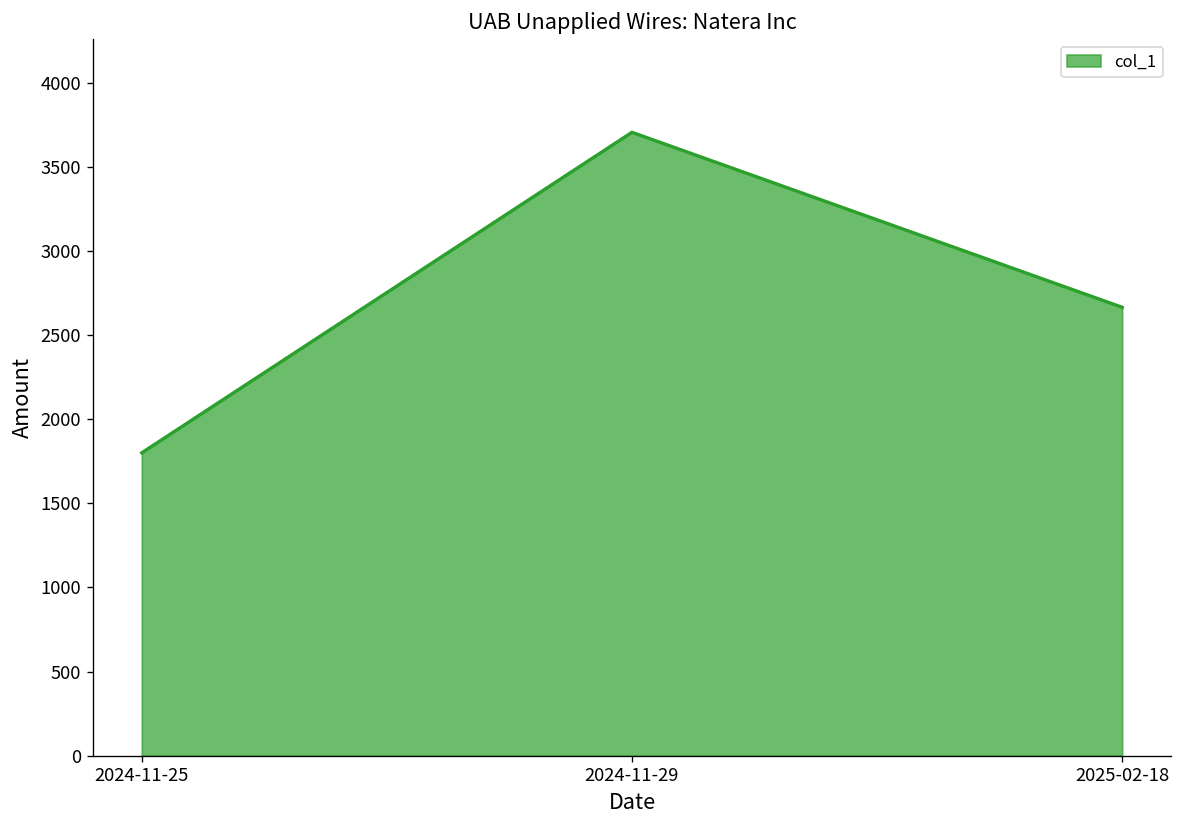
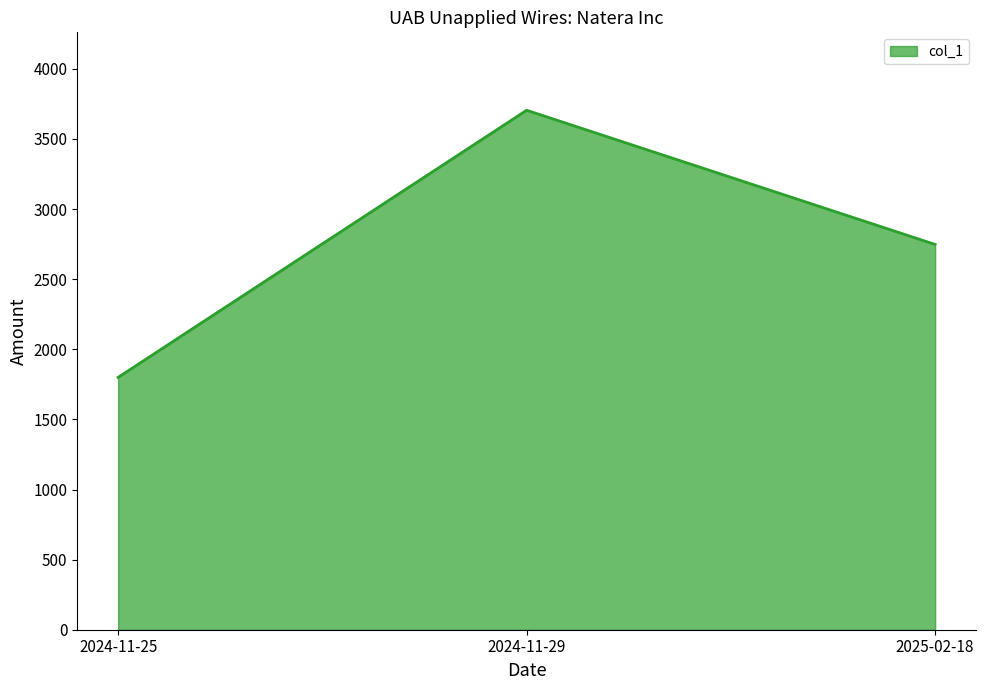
  {
    "2024-11-25": 1800,
    "2024-11-29": 3710,
-   "2025-02-18": 2670
+   "2025-02-18": 2750
  }
